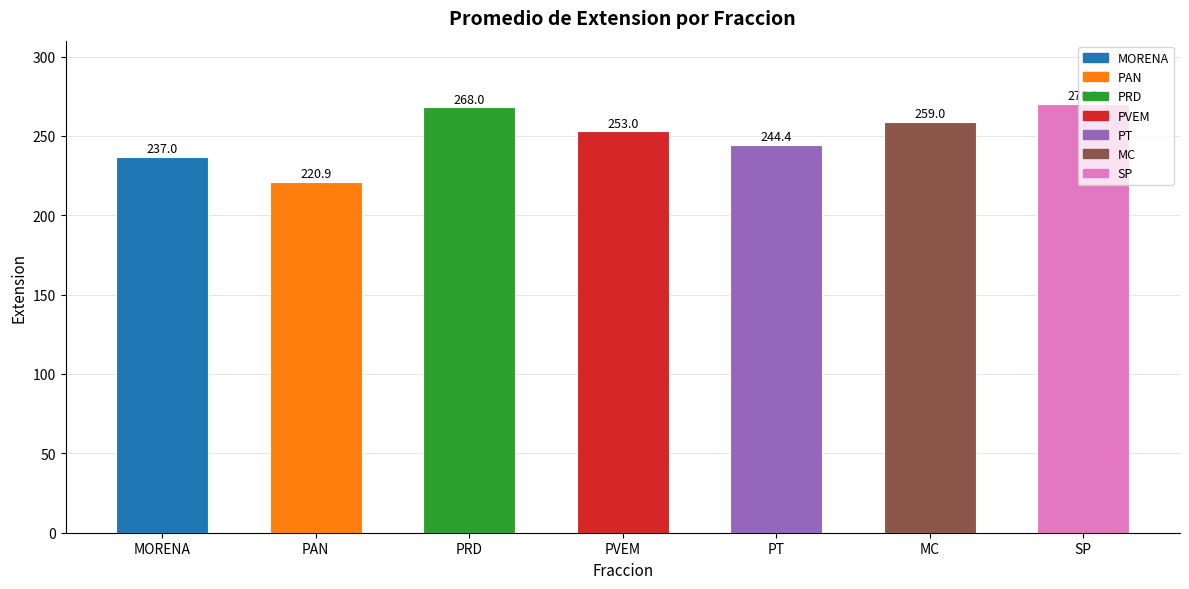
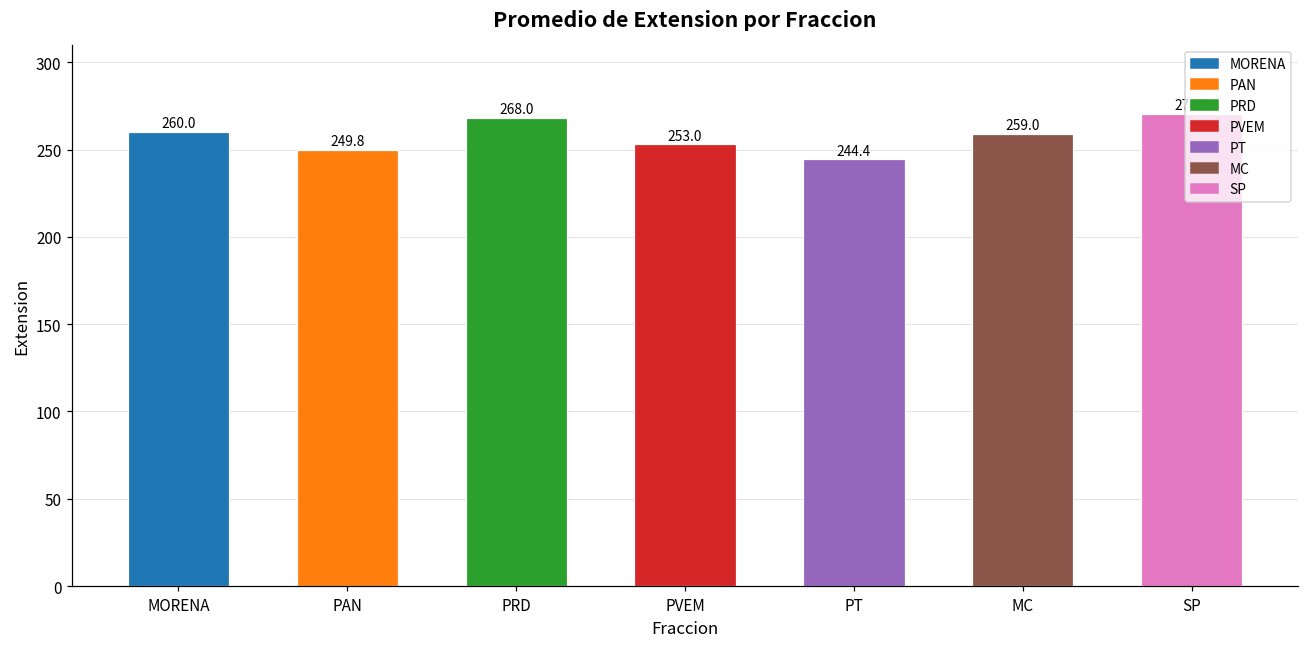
  {
-   "MORENA": 237.0,
-   "PAN": 220.9,
+   "MORENA": 260.0,
+   "PAN": 249.8,
    "PRD": 268.0,
    "PVEM": 253.0,
    "PT": 244.4,
    "MC": 259.0
  }
